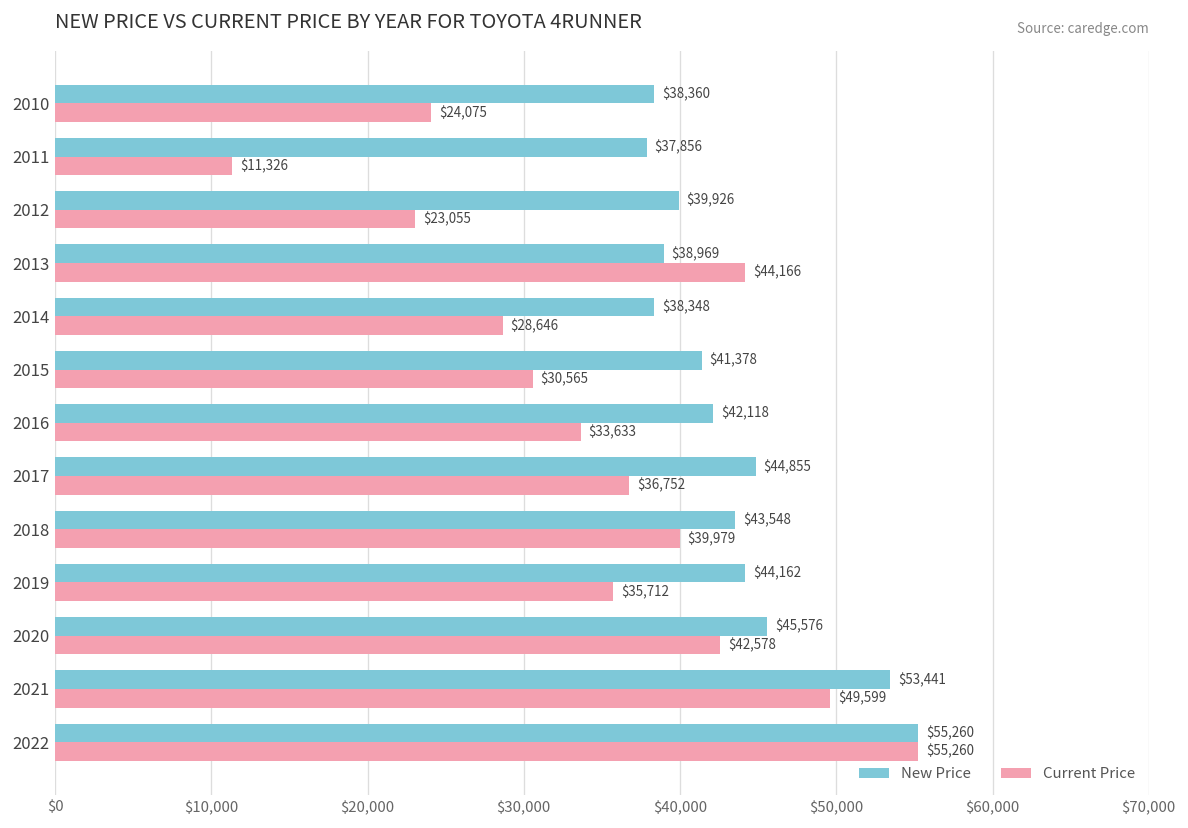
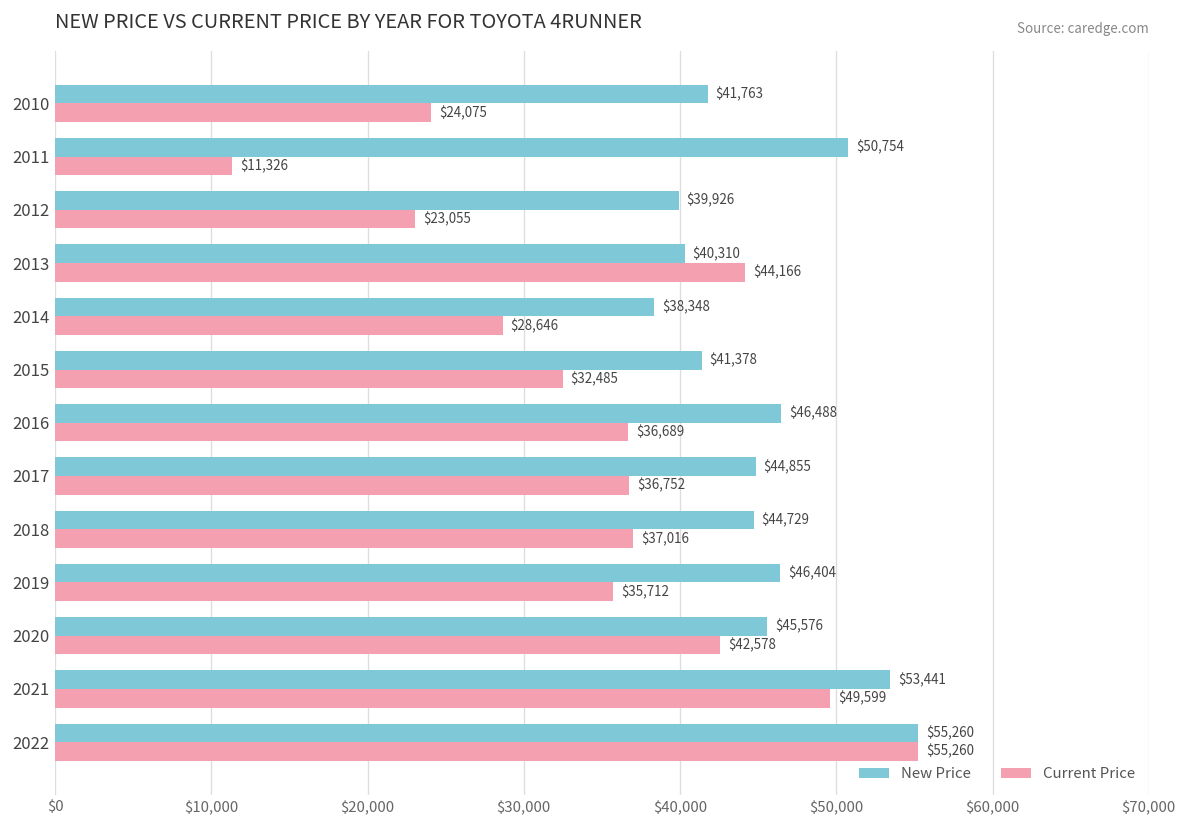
  {
    "New Price": {
-     "2010": "$38,360",
-     "2011": "$37,856",
+     "2010": "$41,763",
+     "2011": "$50,754",
      "2012": "$39,926",
-     "2013": "$38,969",
+     "2013": "$40,310",
      "2014": "$38,348",
      "2015": "$41,378",
-     "2016": "$42,118",
+     "2016": "$46,488",
      "2017": "$44,855",
-     "2018": "$43,548",
-     "2019": "$44,162",
+     "2018": "$44,729",
+     "2019": "$46,404",
      "2020": "$45,576",
      "2021": "$53,441",
      "2022": "$55,260"
    },
    "Current Price": {
      "2010": "$24,075",
      "2011": "$11,326",
      "2012": "$23,055",
      "2013": "$44,166",
      "2014": "$28,646",
-     "2015": "$30,565",
-     "2016": "$33,633",
+     "2015": "$32,485",
+     "2016": "$36,689",
      "2017": "$36,752",
-     "2018": "$39,979",
+     "2018": "$37,016",
      "2019": "$35,712",
      "2020": "$42,578",
      "2021": "$49,599",
      "2022": "$55,260"
    }
  }
